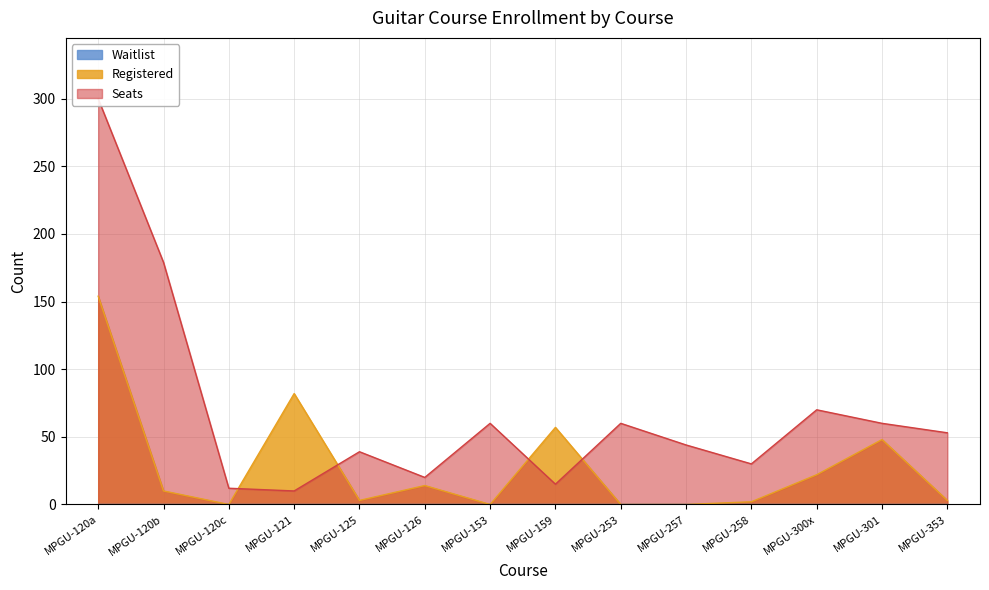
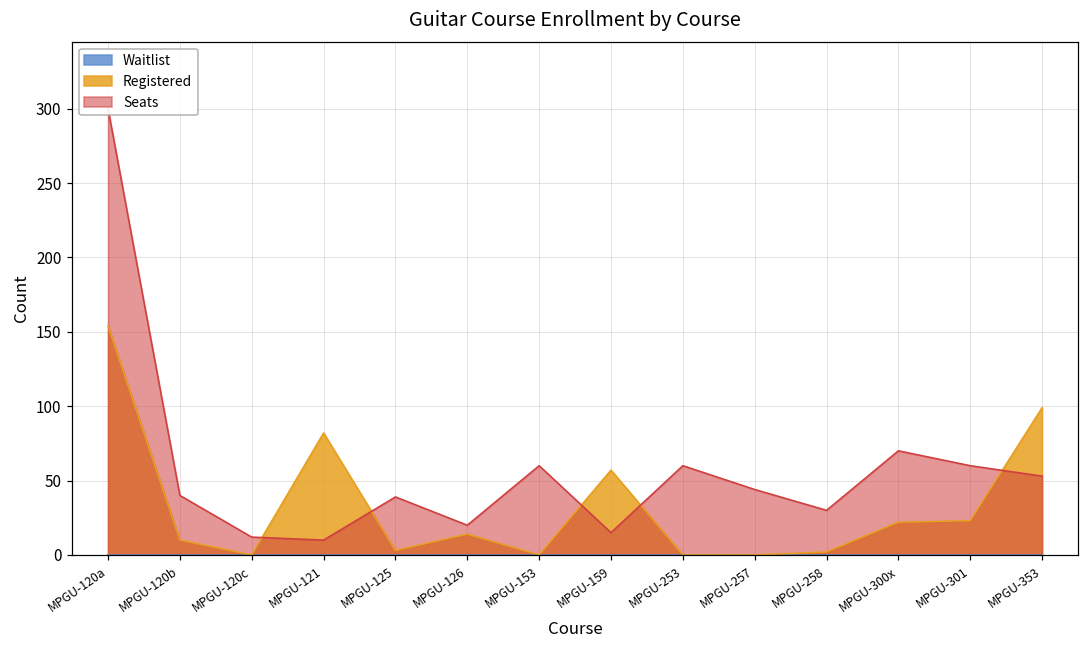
  {
    "Waitlist": {
      "MPGU-120a": 0,
      "MPGU-120b": 0,
      "MPGU-121": 0,
      "MPGU-125": 0,
      "MPGU-126": 0,
      "MPGU-159": 0,
      "MPGU-258": 0,
      "MPGU-300x": 0,
      "MPGU-301": 0,
      "MPGU-353": 0
    },
    "Registered": {
      "MPGU-120a": 154,
      "MPGU-120b": 10,
      "MPGU-121": 82,
      "MPGU-125": 3,
      "MPGU-126": 14,
      "MPGU-159": 57,
      "MPGU-258": 2,
      "MPGU-300x": 22,
-     "MPGU-301": 48,
-     "MPGU-353": 3
+     "MPGU-301": 23,
+     "MPGU-353": 99
    },
    "Seats": {
-     "MPGU-120b": 179,
+     "MPGU-120b": 40,
      "MPGU-120c": 12,
      "MPGU-121": 10,
      "MPGU-125": 39,
      "MPGU-126": 20,
      "MPGU-153": 60,
      "MPGU-159": 15,
      "MPGU-253": 60,
      "MPGU-257": 44,
      "MPGU-258": 30,
      "MPGU-300x": 70,
      "MPGU-301": 60,
      "MPGU-353": 53
    }
  }
